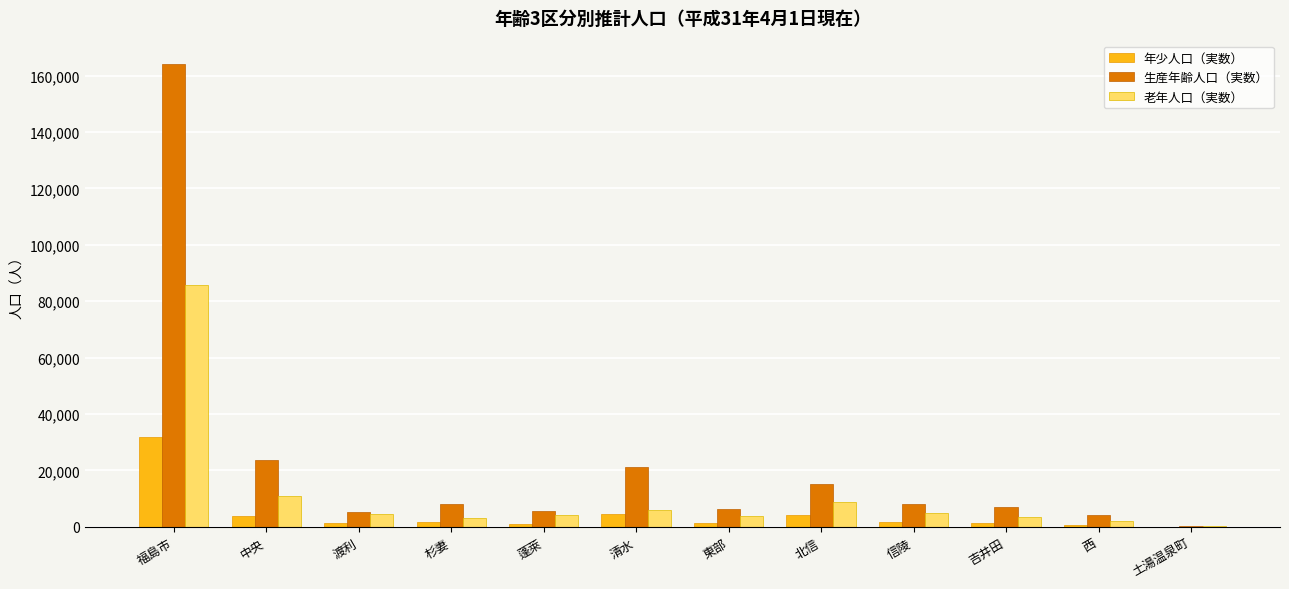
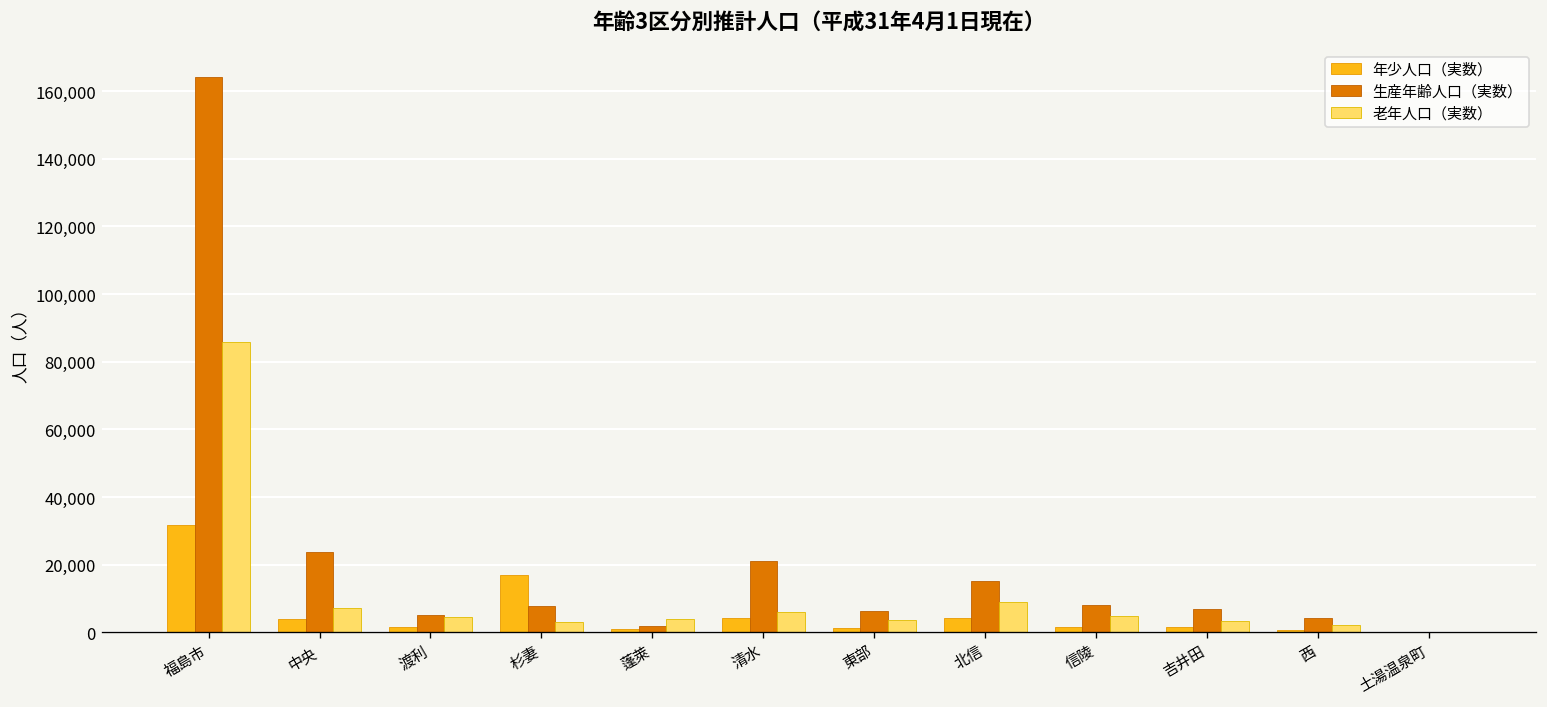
  {
    "年少人口（実数）": {
      "福島市": "32,000",
      "中央": "4,000",
      "渡利": "1,000",
-     "杉妻": "2,000",
+     "杉妻": "17,000",
      "蓬萊": "1,000",
      "清水": "4,000",
      "東部": "1,000",
      "北信": "4,000",
      "信陵": "2,000",
      "吉井田": "1,000"
    },
    "生産年齢人口（実数）": {
      "福島市": "164,000",
      "中央": "24,000",
      "渡利": "5,000",
      "杉妻": "8,000",
-     "蓬萊": "6,000",
+     "蓬萊": "2,000",
      "清水": "21,000",
      "東部": "6,000",
      "北信": "15,000",
      "信陵": "8,000",
      "吉井田": "7,000",
      "西": "4,000"
    },
    "老年人口（実数）": {
      "福島市": "86,000",
-     "中央": "11,000",
+     "中央": "7,000",
      "渡利": "4,000",
      "杉妻": "3,000",
      "蓬萊": "4,000",
      "清水": "6,000",
      "東部": "4,000",
      "北信": "9,000",
      "信陵": "5,000",
      "吉井田": "3,000",
      "西": "2,000"
    }
  }
